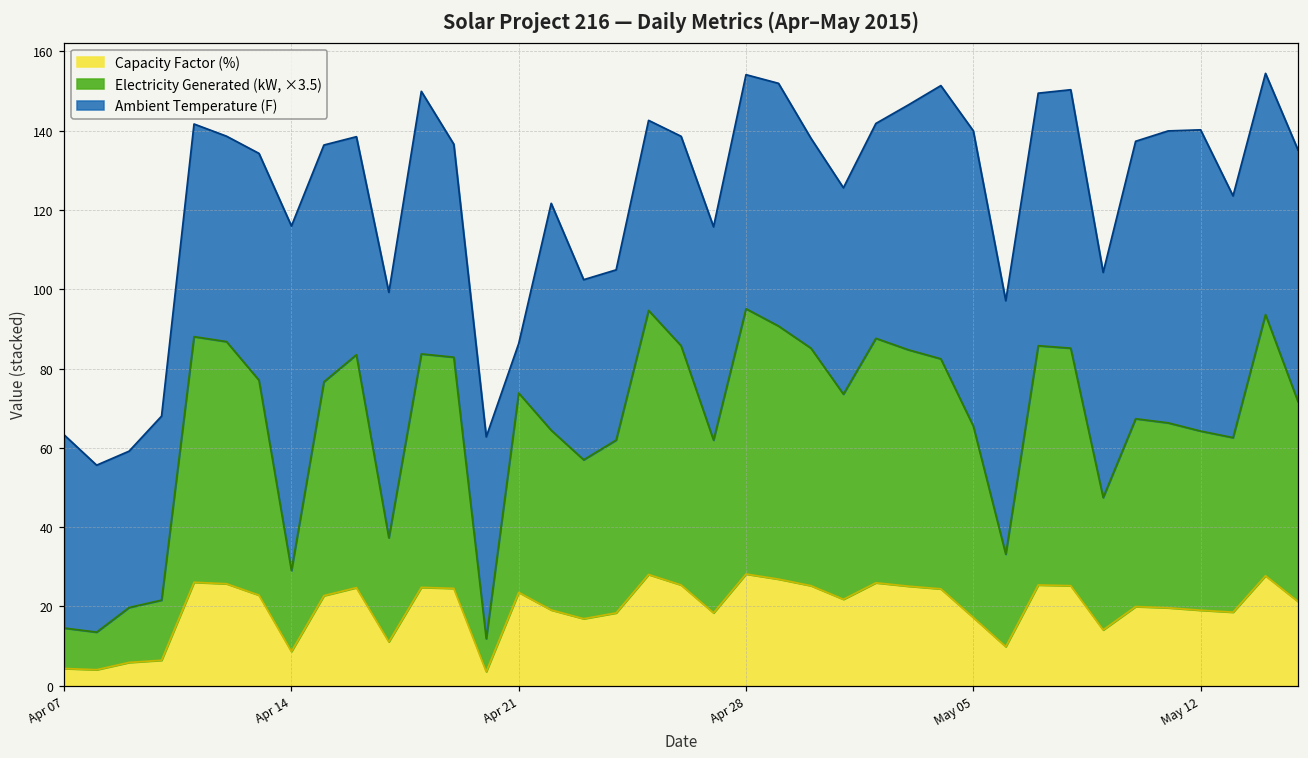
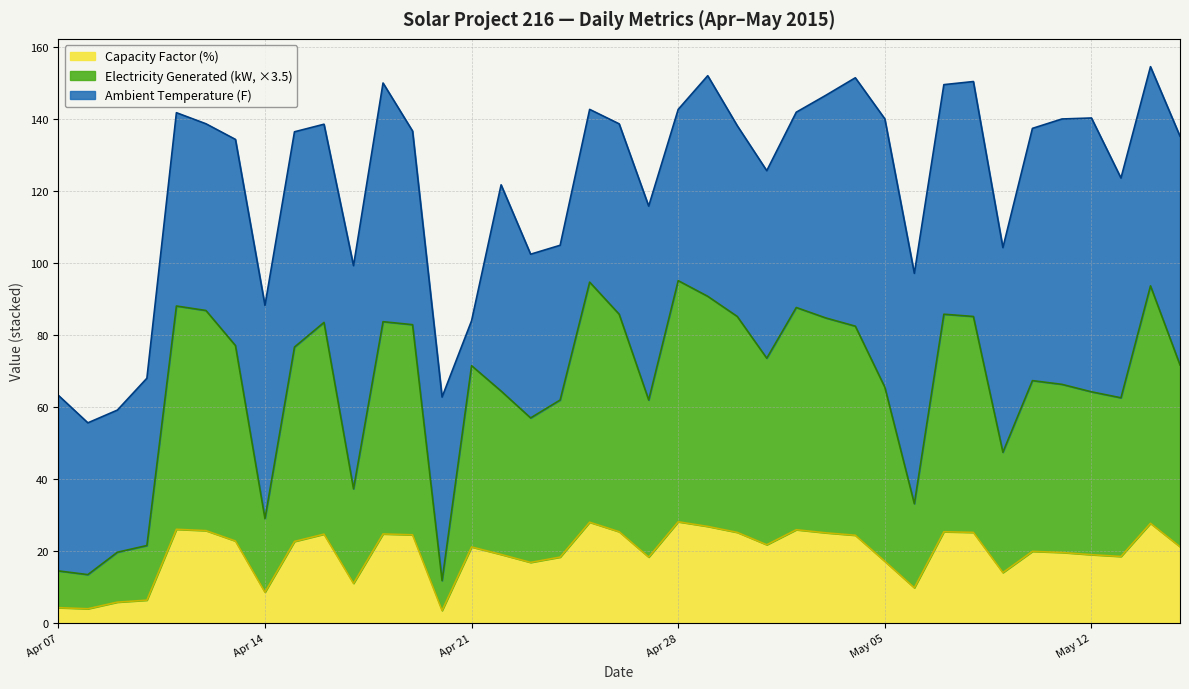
  {
    "Capacity Factor (%)": {
      "Apr 07": 4,
      "Apr 14": 9,
-     "Apr 21": 23,
+     "Apr 21": 21,
      "Apr 28": 28,
      "May 05": 17,
      "May 12": 19
    },
    "Electricity Generated (kW, ×3.5)": {
      "Apr 07": 10,
      "Apr 14": 20,
      "Apr 21": 50,
      "Apr 28": 67,
      "May 05": 48,
      "May 12": 45
    },
    "Ambient Temperature (F)": {
      "Apr 07": 49,
-     "Apr 14": 87,
+     "Apr 14": 59,
      "Apr 21": 12,
-     "Apr 28": 59,
+     "Apr 28": 48,
      "May 05": 74,
      "May 12": 76
    }
  }
